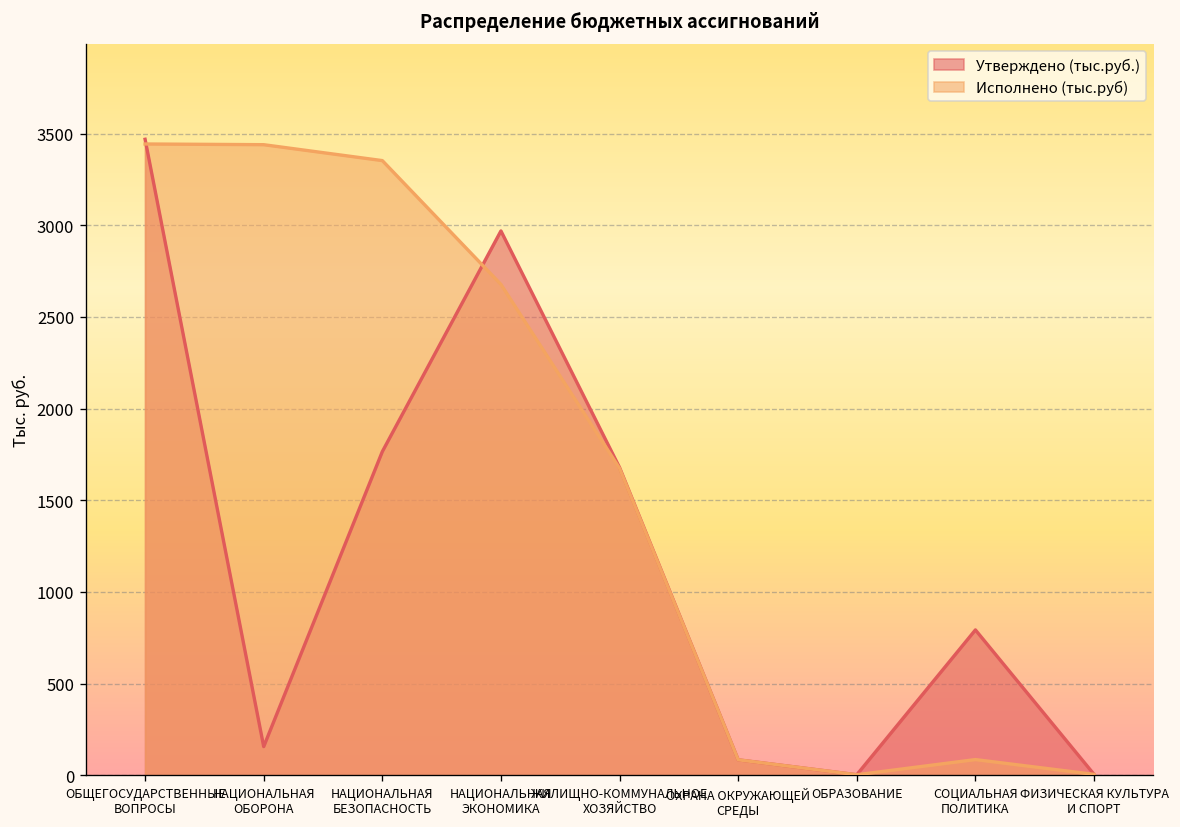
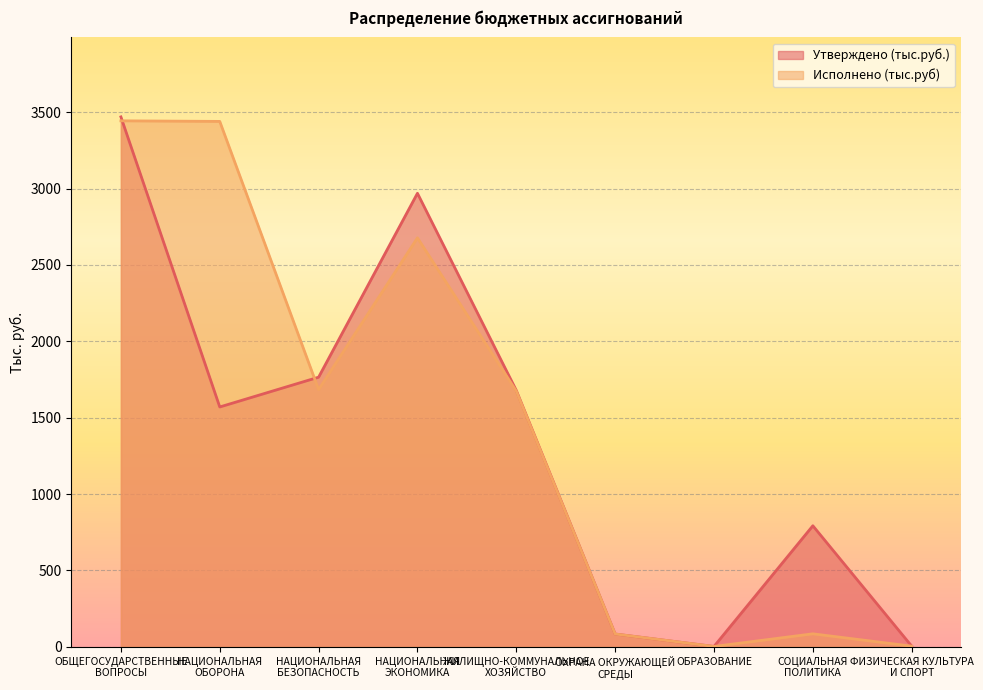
  {
    "Утверждено (тыс.руб.)": {
      "ОБЩЕГОСУДАРСТВЕННЫЕ ВОПРОСЫ": 3470,
-     "НАЦИОНАЛЬНАЯ ОБОРОНА": 160,
+     "НАЦИОНАЛЬНАЯ ОБОРОНА": 1570,
      "НАЦИОНАЛЬНАЯ БЕЗОПАСНОСТЬ": 1770,
      "СОЦИАЛЬНАЯ ПОЛИТИКА": 790
    },
    "Исполнено (тыс.руб)": {
      "ОБЩЕГОСУДАРСТВЕННЫЕ ВОПРОСЫ": 3440,
      "НАЦИОНАЛЬНАЯ ОБОРОНА": 3440,
-     "НАЦИОНАЛЬНАЯ БЕЗОПАСНОСТЬ": 3350,
+     "НАЦИОНАЛЬНАЯ БЕЗОПАСНОСТЬ": 1680,
      "СОЦИАЛЬНАЯ ПОЛИТИКА": 90
    }
  }
